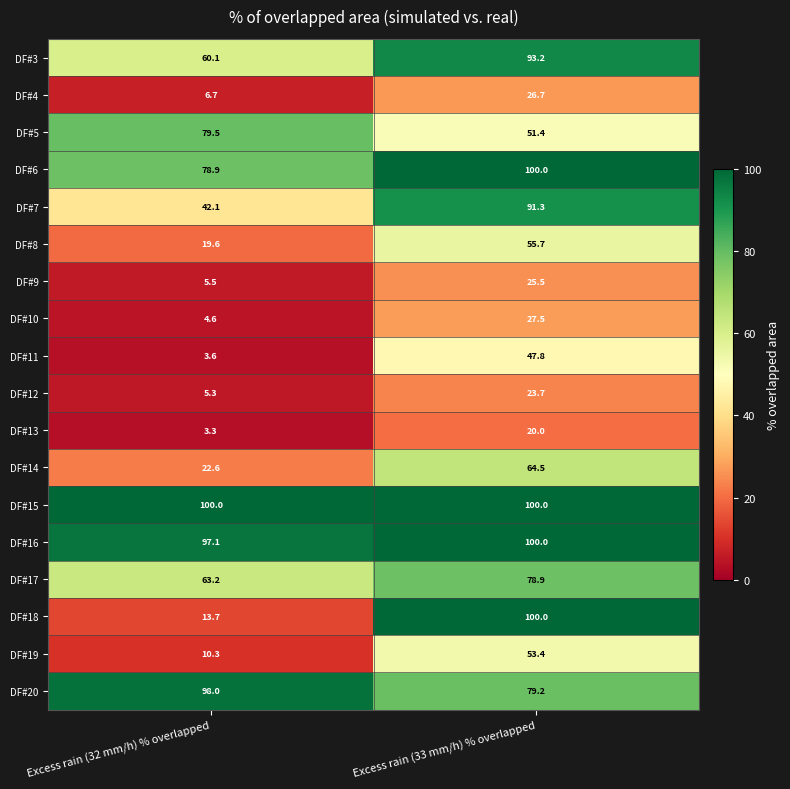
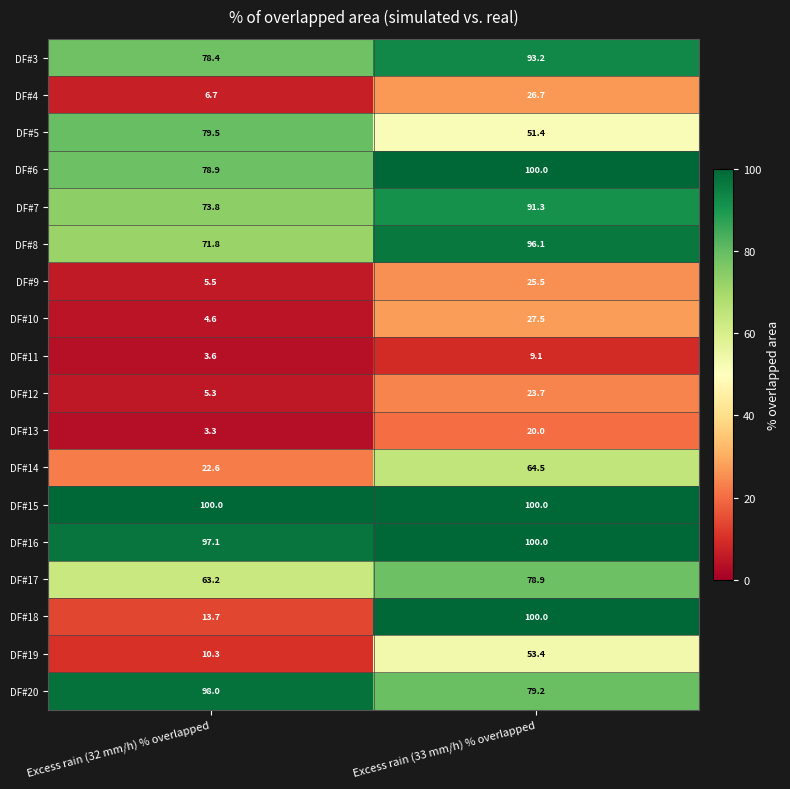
  {
    "DF#3": {
-     "Excess rain (32 mm/h) % overlapped": 60.1,
+     "Excess rain (32 mm/h) % overlapped": 78.4,
      "Excess rain (33 mm/h) % overlapped": 93.2
    },
    "DF#4": {
      "Excess rain (32 mm/h) % overlapped": 6.7,
      "Excess rain (33 mm/h) % overlapped": 26.7
    },
    "DF#5": {
      "Excess rain (32 mm/h) % overlapped": 79.5,
      "Excess rain (33 mm/h) % overlapped": 51.4
    },
    "DF#6": {
      "Excess rain (32 mm/h) % overlapped": 78.9,
      "Excess rain (33 mm/h) % overlapped": 100.0
    },
    "DF#7": {
-     "Excess rain (32 mm/h) % overlapped": 42.1,
+     "Excess rain (32 mm/h) % overlapped": 73.8,
      "Excess rain (33 mm/h) % overlapped": 91.3
    },
    "DF#8": {
-     "Excess rain (32 mm/h) % overlapped": 19.6,
-     "Excess rain (33 mm/h) % overlapped": 55.7
+     "Excess rain (32 mm/h) % overlapped": 71.8,
+     "Excess rain (33 mm/h) % overlapped": 96.1
    },
    "DF#9": {
      "Excess rain (32 mm/h) % overlapped": 5.5,
      "Excess rain (33 mm/h) % overlapped": 25.5
    },
    "DF#10": {
      "Excess rain (32 mm/h) % overlapped": 4.6,
      "Excess rain (33 mm/h) % overlapped": 27.5
    },
    "DF#11": {
      "Excess rain (32 mm/h) % overlapped": 3.6,
-     "Excess rain (33 mm/h) % overlapped": 47.8
+     "Excess rain (33 mm/h) % overlapped": 9.1
    },
    "DF#12": {
      "Excess rain (32 mm/h) % overlapped": 5.3,
      "Excess rain (33 mm/h) % overlapped": 23.7
    },
    "DF#13": {
      "Excess rain (32 mm/h) % overlapped": 3.3,
      "Excess rain (33 mm/h) % overlapped": 20.0
    },
    "DF#14": {
      "Excess rain (32 mm/h) % overlapped": 22.6,
      "Excess rain (33 mm/h) % overlapped": 64.5
    },
    "DF#15": {
      "Excess rain (32 mm/h) % overlapped": 100.0,
      "Excess rain (33 mm/h) % overlapped": 100.0
    },
    "DF#16": {
      "Excess rain (32 mm/h) % overlapped": 97.1,
      "Excess rain (33 mm/h) % overlapped": 100.0
    },
    "DF#17": {
      "Excess rain (32 mm/h) % overlapped": 63.2,
      "Excess rain (33 mm/h) % overlapped": 78.9
    },
    "DF#18": {
      "Excess rain (32 mm/h) % overlapped": 13.7,
      "Excess rain (33 mm/h) % overlapped": 100.0
    },
    "DF#19": {
      "Excess rain (32 mm/h) % overlapped": 10.3,
      "Excess rain (33 mm/h) % overlapped": 53.4
    },
    "DF#20": {
      "Excess rain (32 mm/h) % overlapped": 98.0,
      "Excess rain (33 mm/h) % overlapped": 79.2
    }
  }
